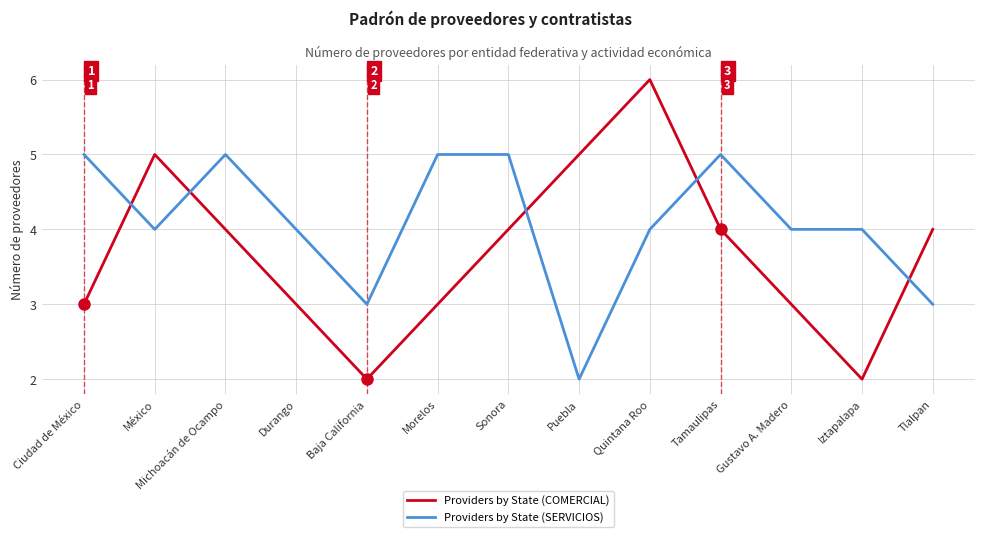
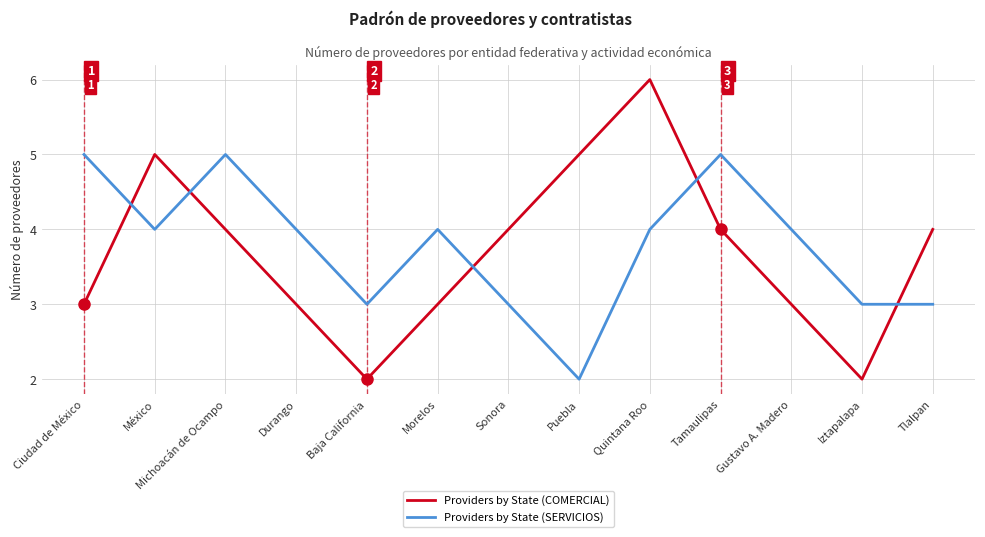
  {
    "Providers by State (SERVICIOS)": {
      "Ciudad de México": 5,
      "México": 4,
      "Michoacán de Ocampo": 5,
      "Durango": 4,
      "Baja California": 3,
-     "Morelos": 5,
-     "Sonora": 5,
+     "Morelos": 4,
+     "Sonora": 3,
      "Puebla": 2,
      "Quintana Roo": 4,
      "Tamaulipas": 5,
      "Gustavo A. Madero": 4,
-     "Iztapalapa": 4,
+     "Iztapalapa": 3,
      "Tlalpan": 3
    }
  }
